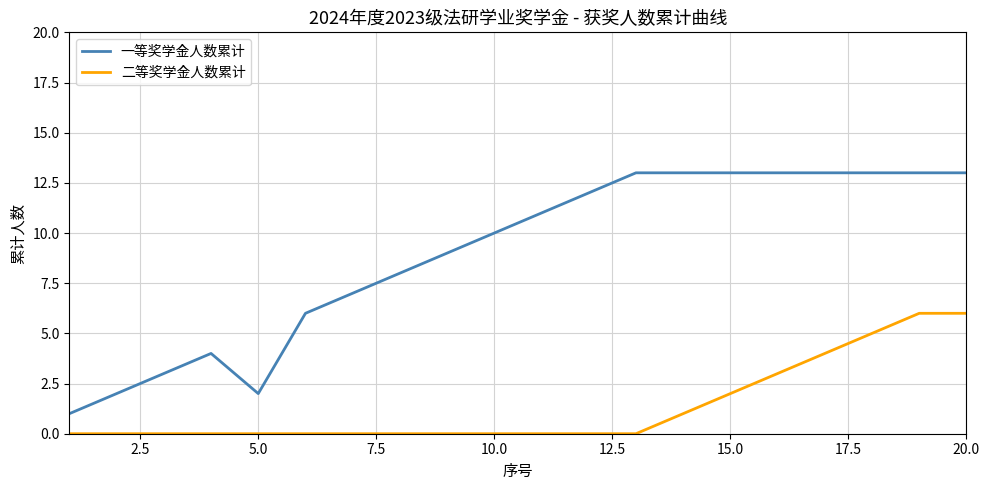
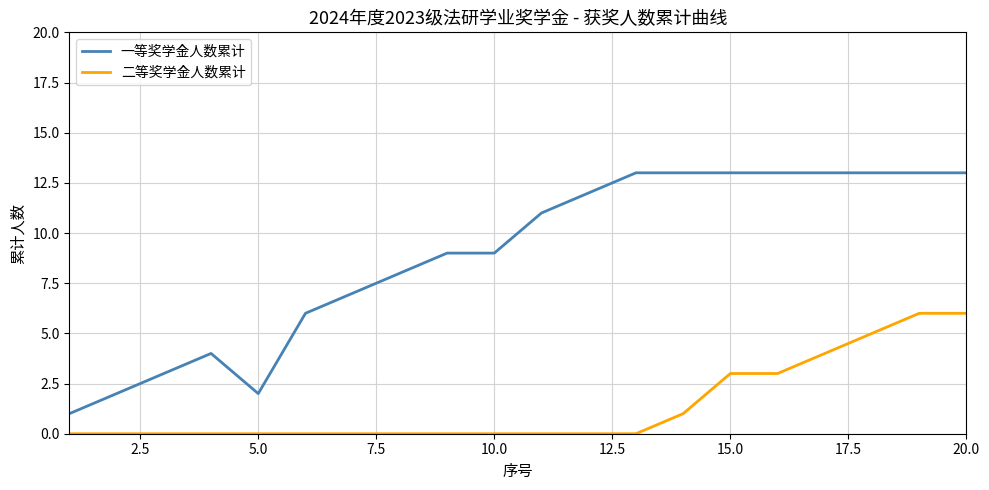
  {
    "一等奖学金人数累计": {
      "5.0": 2,
-     "10.0": 10,
+     "10.0": 9,
      "15.0": 13,
      "20.0": 13
    },
    "二等奖学金人数累计": {
      "5.0": 0,
      "10.0": 0,
-     "15.0": 2,
+     "15.0": 3,
      "20.0": 6
    }
  }
